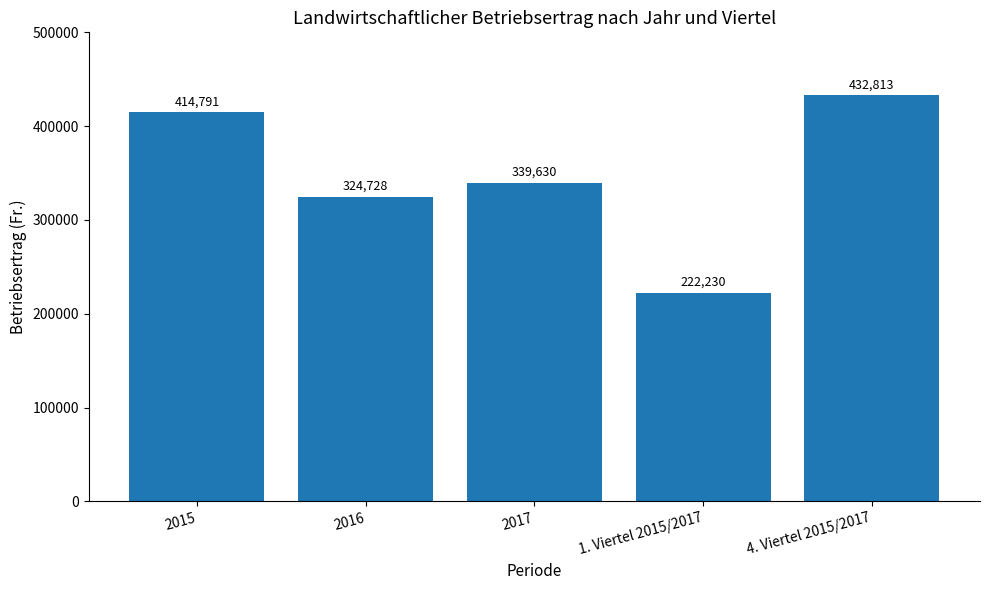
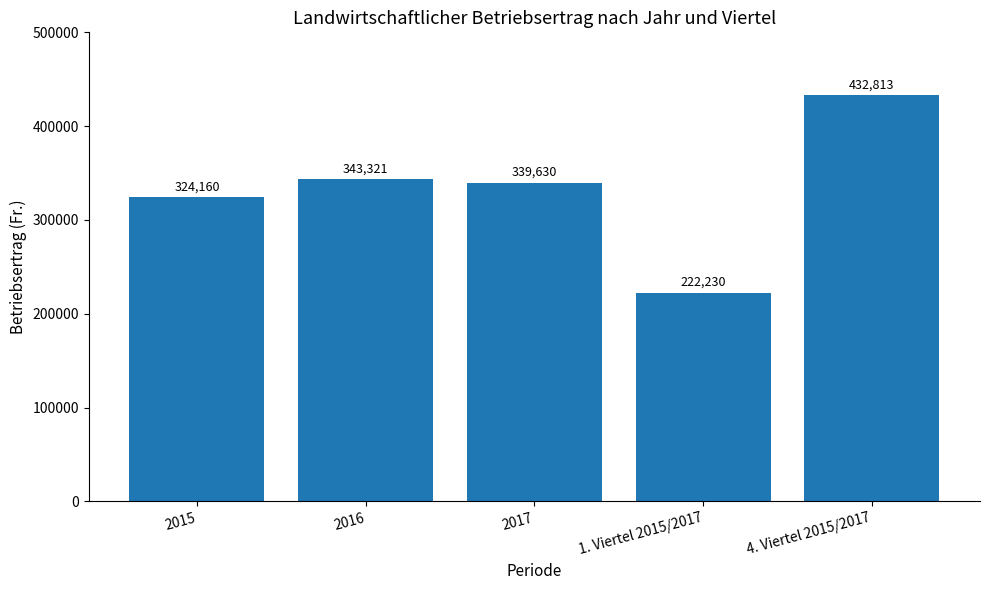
  {
-   "2015": "414,791",
-   "2016": "324,728",
+   "2015": "324,160",
+   "2016": "343,321",
    "2017": "339,630",
    "1. Viertel 2015/2017": "222,230",
    "4. Viertel 2015/2017": "432,813"
  }
